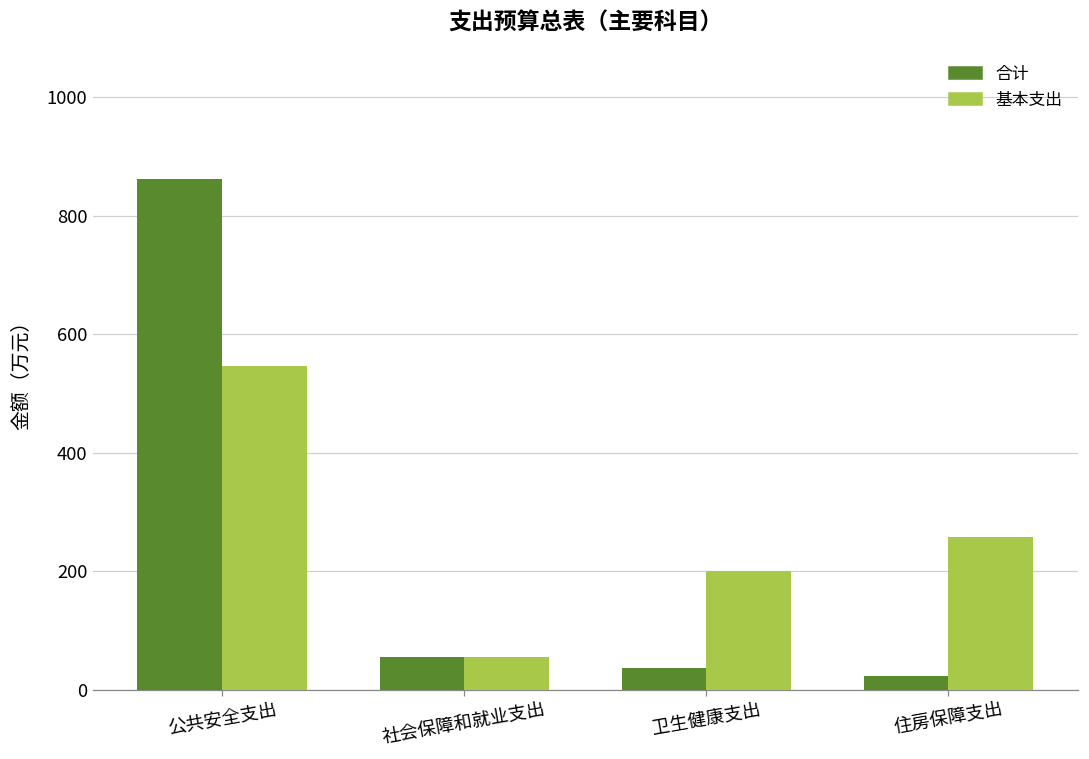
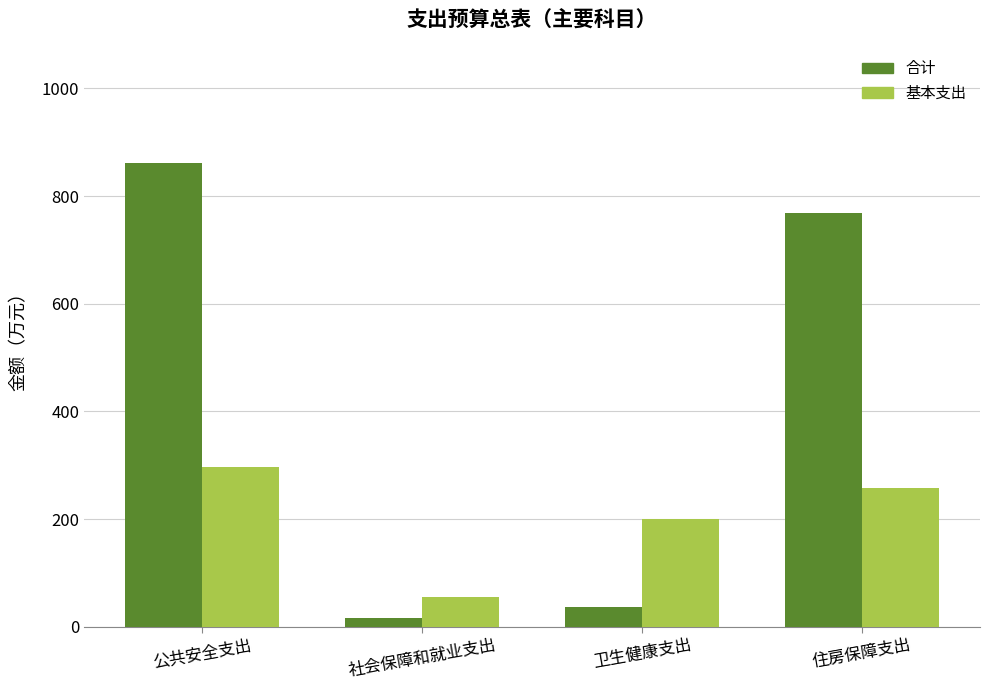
  {
    "合计": {
      "公共安全支出": 860,
-     "社会保障和就业支出": 50,
+     "社会保障和就业支出": 20,
      "卫生健康支出": 40,
-     "住房保障支出": 20
+     "住房保障支出": 770
    },
    "基本支出": {
-     "公共安全支出": 550,
+     "公共安全支出": 300,
      "社会保障和就业支出": 50,
      "卫生健康支出": 200,
      "住房保障支出": 260
    }
  }
